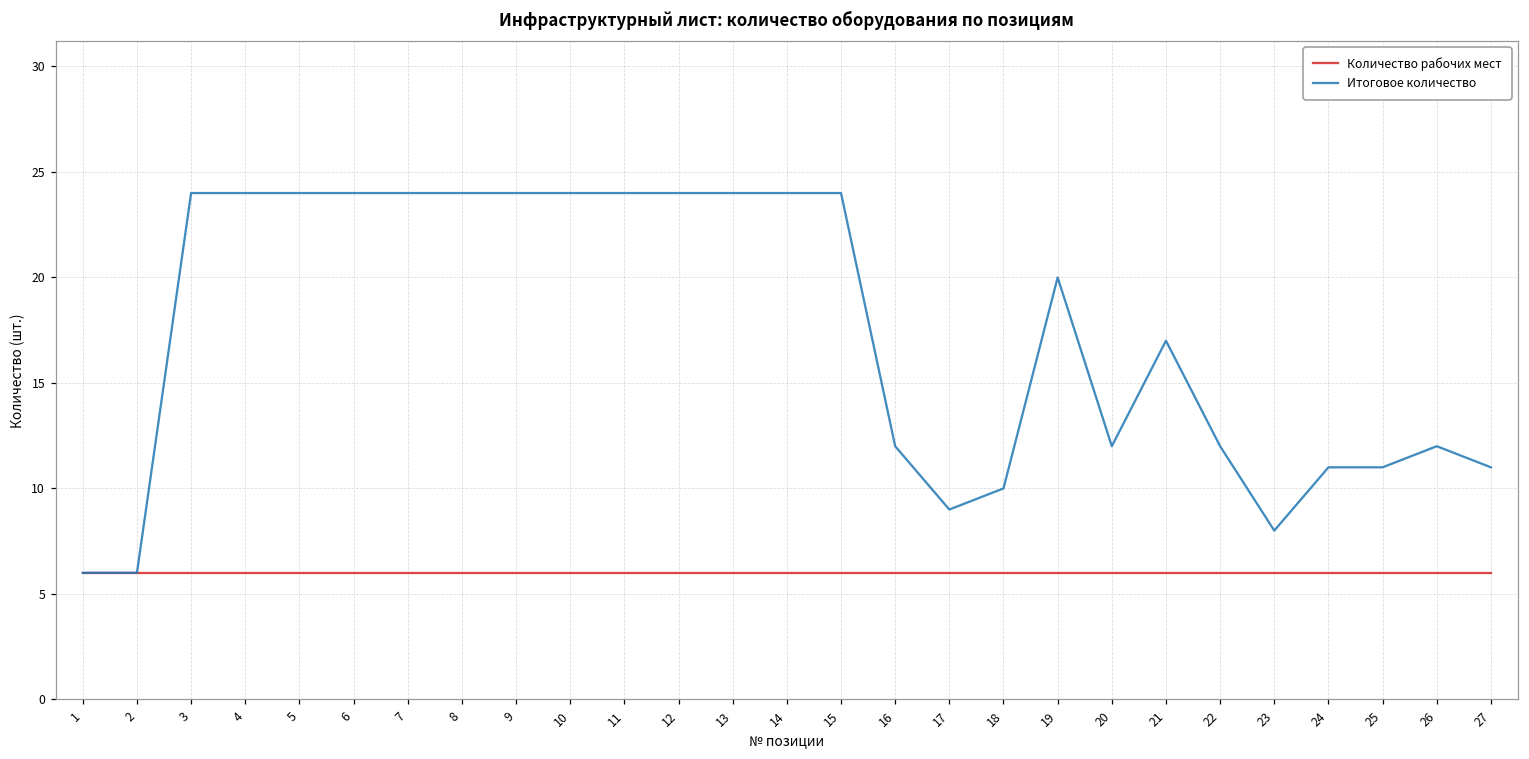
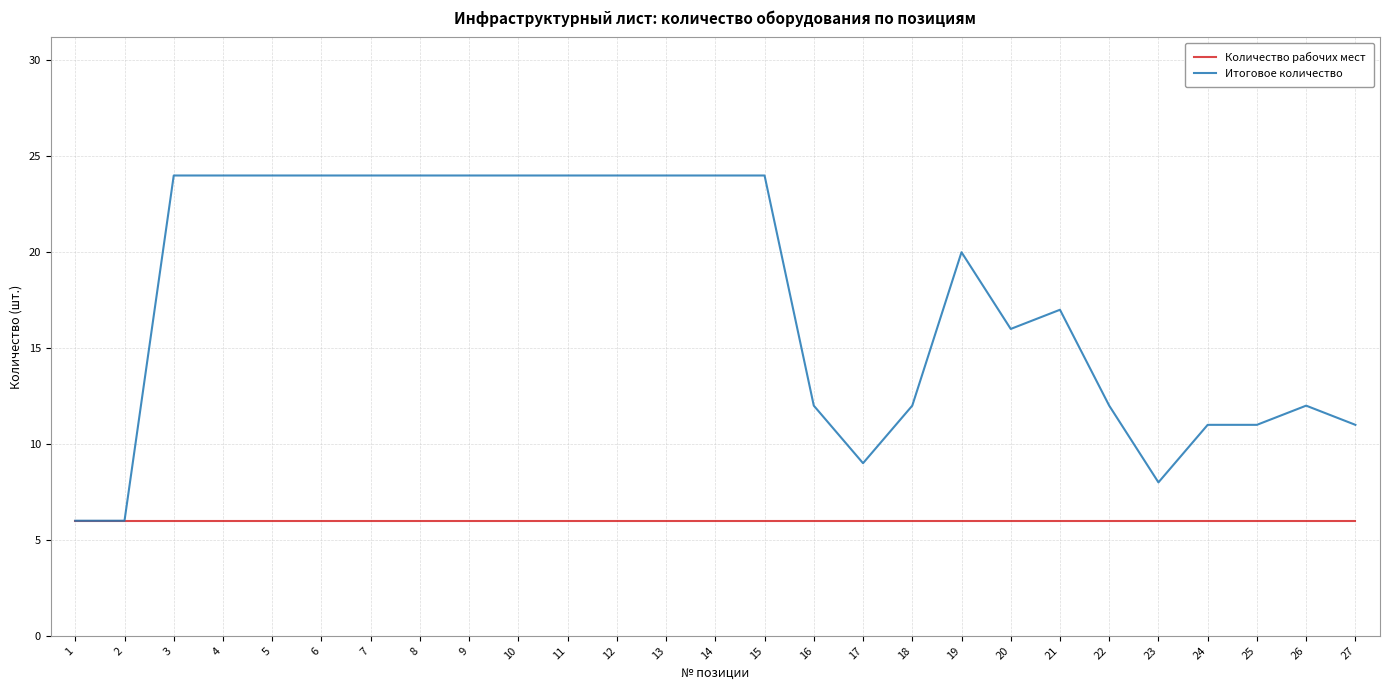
  {
    "Количество рабочих мест": {
      "3": 6,
      "4": 6,
      "5": 6,
      "6": 6,
      "7": 6,
      "8": 6,
      "9": 6,
      "10": 6,
      "11": 6,
      "12": 6,
      "13": 6,
      "14": 6,
      "15": 6,
      "16": 6,
      "17": 6,
      "18": 6,
      "19": 6,
      "20": 6,
      "21": 6,
      "22": 6,
      "23": 6,
      "24": 6,
      "25": 6,
      "26": 6,
      "27": 6
    },
    "Итоговое количество": {
      "3": 24,
      "4": 24,
      "5": 24,
      "6": 24,
      "7": 24,
      "8": 24,
      "9": 24,
      "10": 24,
      "11": 24,
      "12": 24,
      "13": 24,
      "14": 24,
      "15": 24,
      "16": 12,
      "17": 9,
-     "18": 10,
+     "18": 12,
      "19": 20,
-     "20": 12,
+     "20": 16,
      "21": 17,
      "22": 12,
      "23": 8,
      "24": 11,
      "25": 11,
      "26": 12,
      "27": 11
    }
  }
